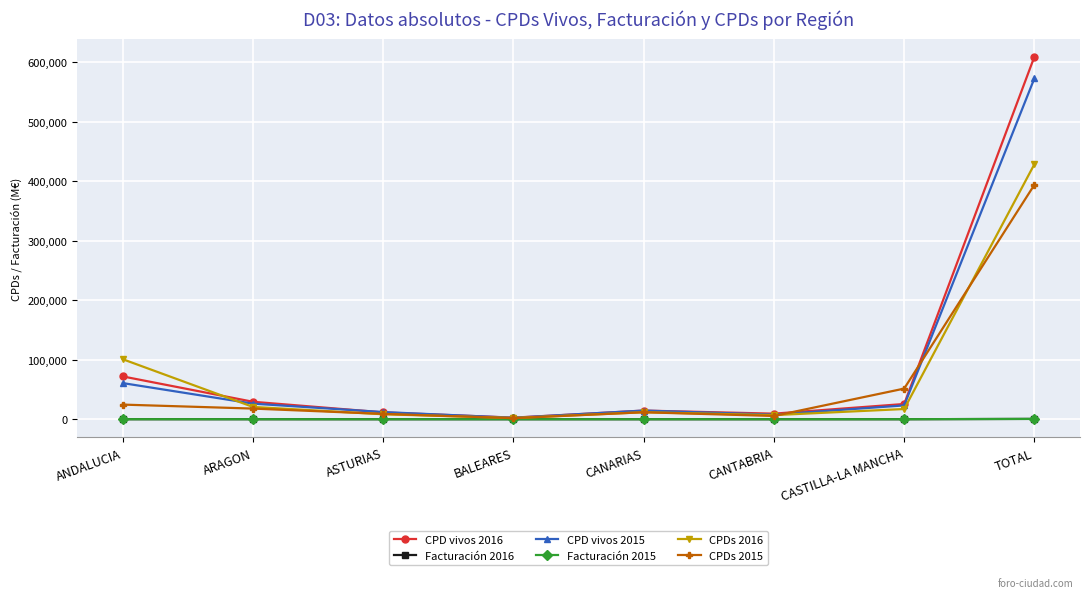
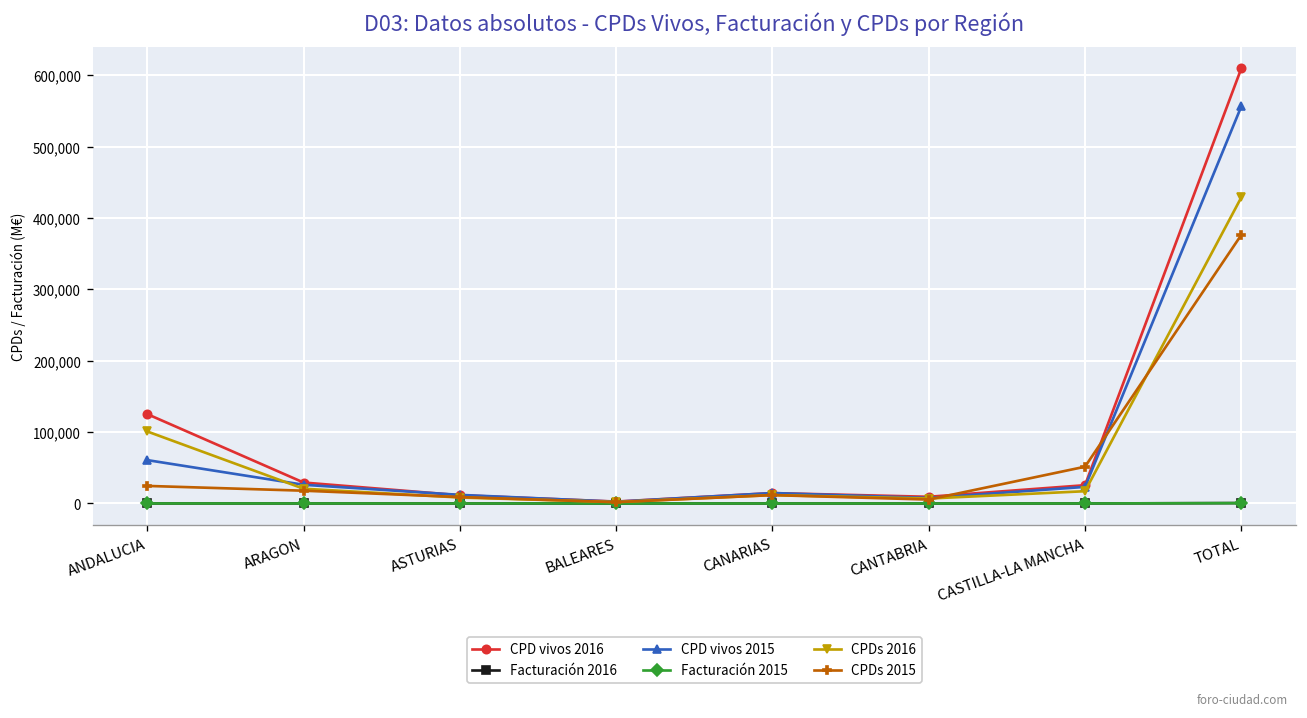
  {
    "CPD vivos 2016": {
-     "ANDALUCIA": "70,000",
+     "ANDALUCIA": "130,000",
      "TOTAL": "610,000"
    },
    "Facturación 2015": {
      "ANDALUCIA": "0",
      "ARAGON": "0",
      "ASTURIAS": "0",
      "CANARIAS": "0",
      "CANTABRIA": "0",
      "CASTILLA-LA MANCHA": "0",
      "TOTAL": "0"
    },
    "CPD vivos 2015": {
      "ANDALUCIA": "60,000",
-     "TOTAL": "570,000"
+     "TOTAL": "560,000"
    },
    "CPDs 2016": {
      "ANDALUCIA": "100,000",
      "CASTILLA-LA MANCHA": "20,000",
      "TOTAL": "430,000"
    },
    "CPDs 2015": {
      "ANDALUCIA": "20,000",
      "CASTILLA-LA MANCHA": "50,000",
-     "TOTAL": "390,000"
+     "TOTAL": "380,000"
    }
  }
